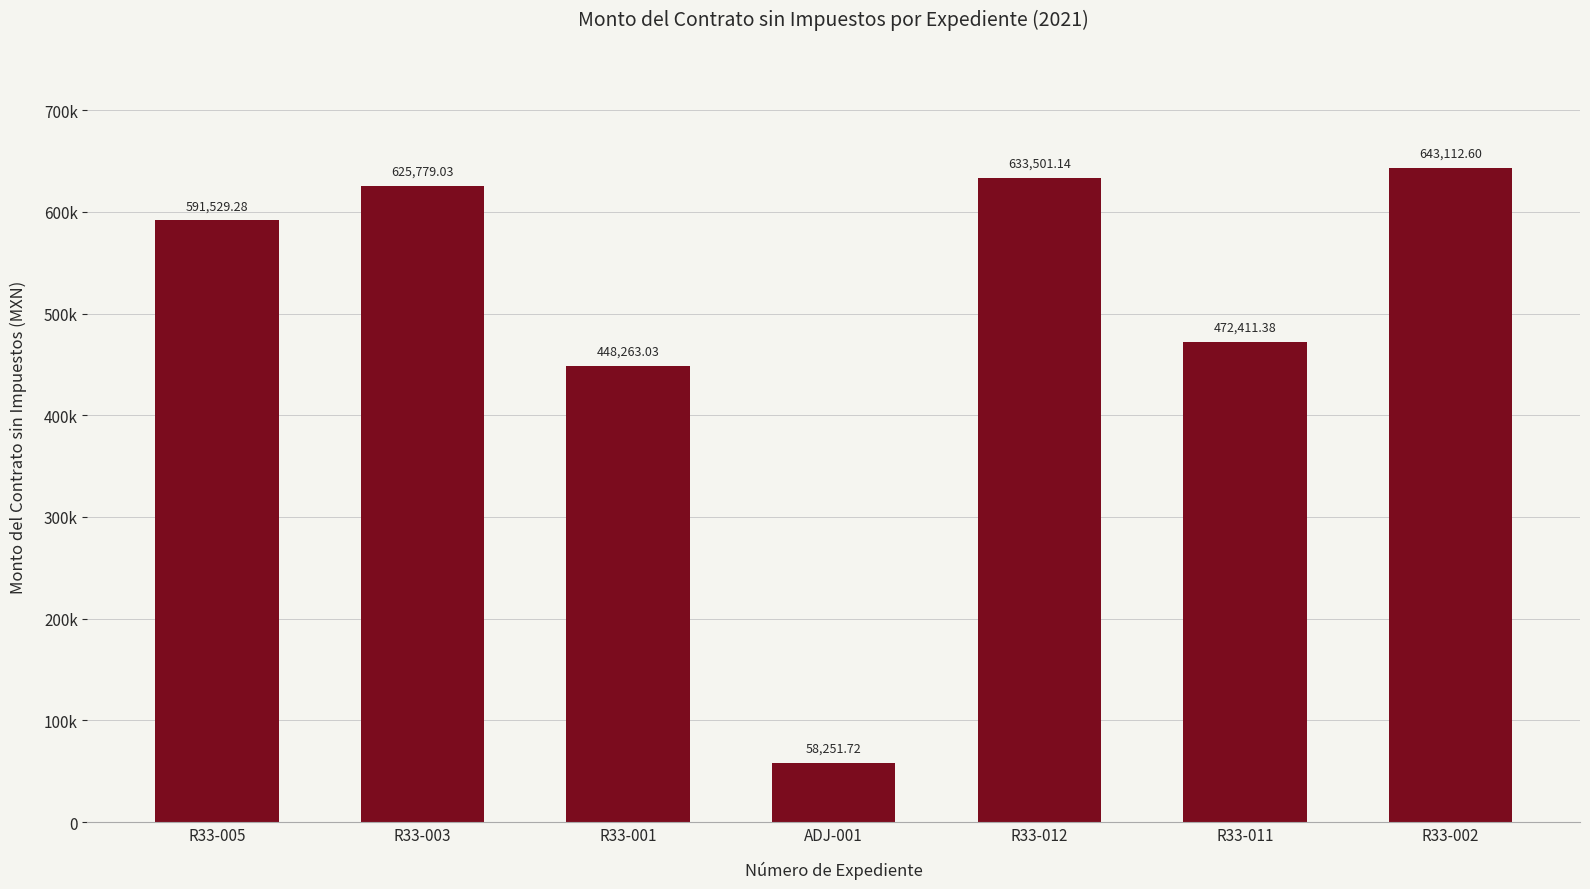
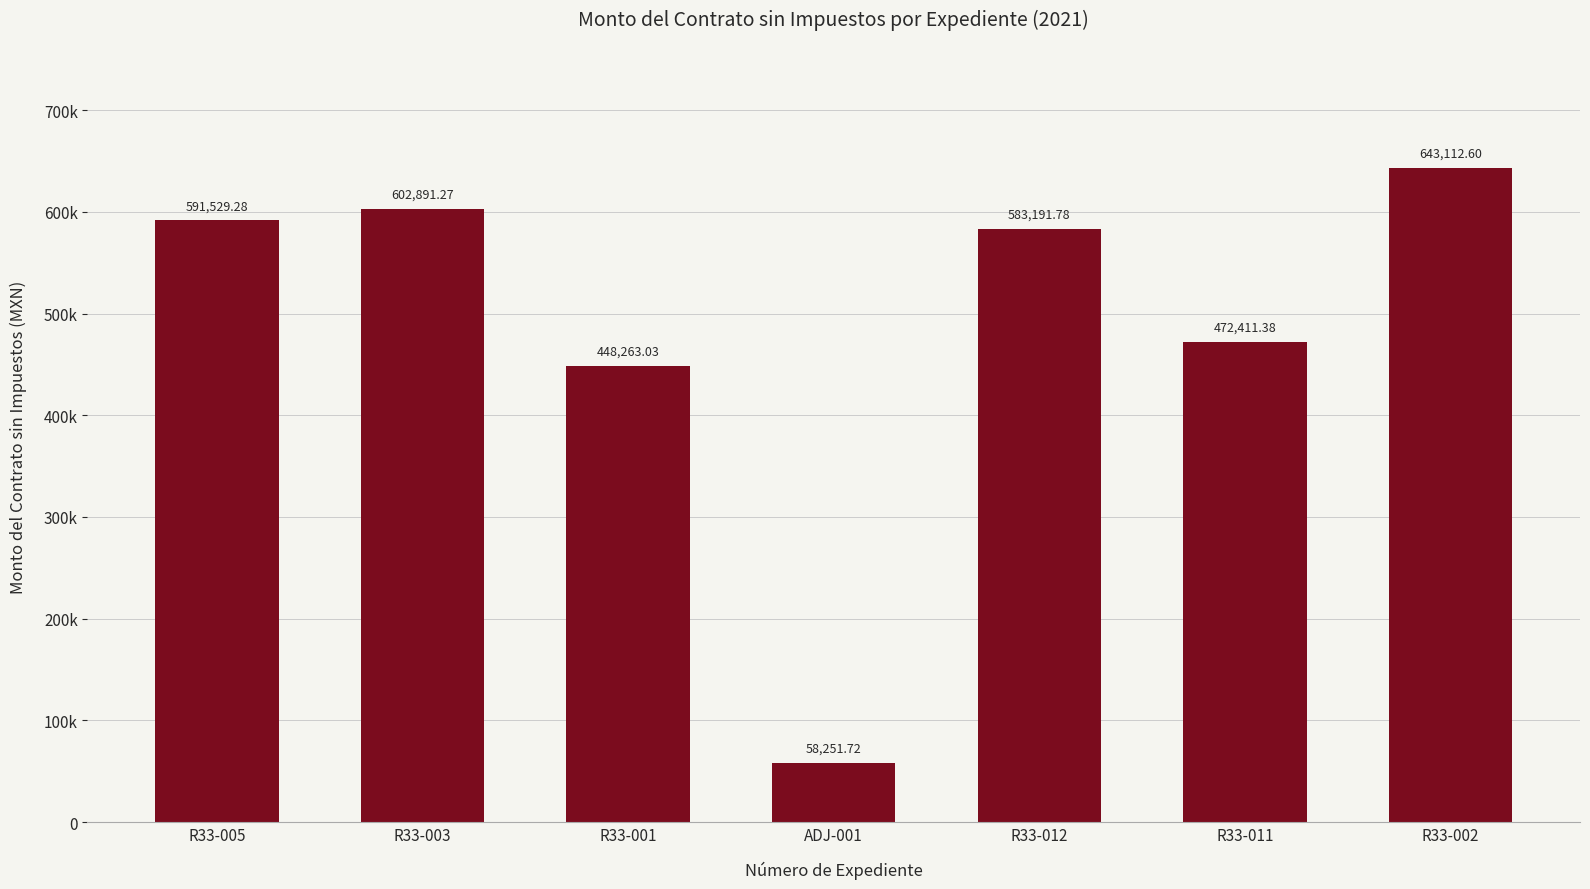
  {
    "R33-005": "591,529.28",
-   "R33-003": "625,779.03",
+   "R33-003": "602,891.27",
    "R33-001": "448,263.03",
    "ADJ-001": "58,251.72",
-   "R33-012": "633,501.14",
+   "R33-012": "583,191.78",
    "R33-011": "472,411.38",
    "R33-002": "643,112.60"
  }
